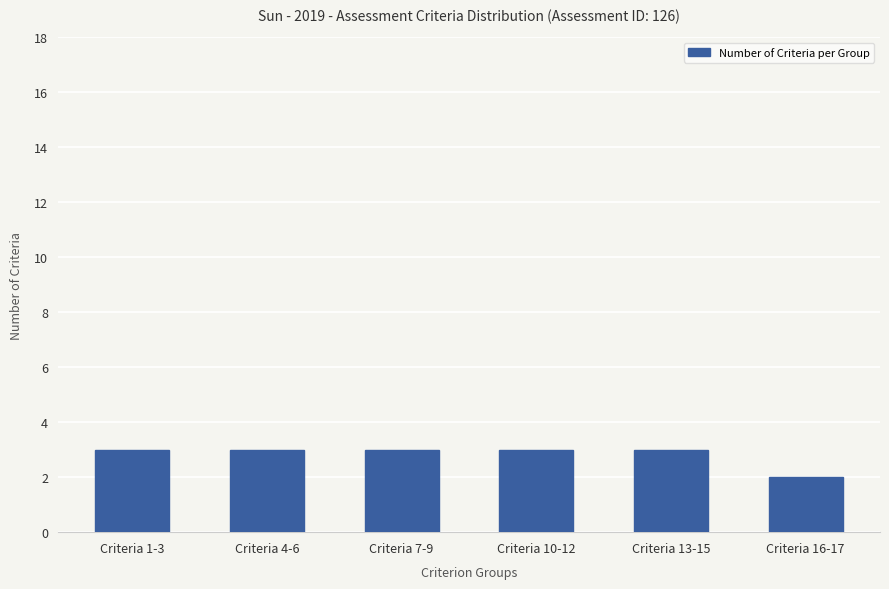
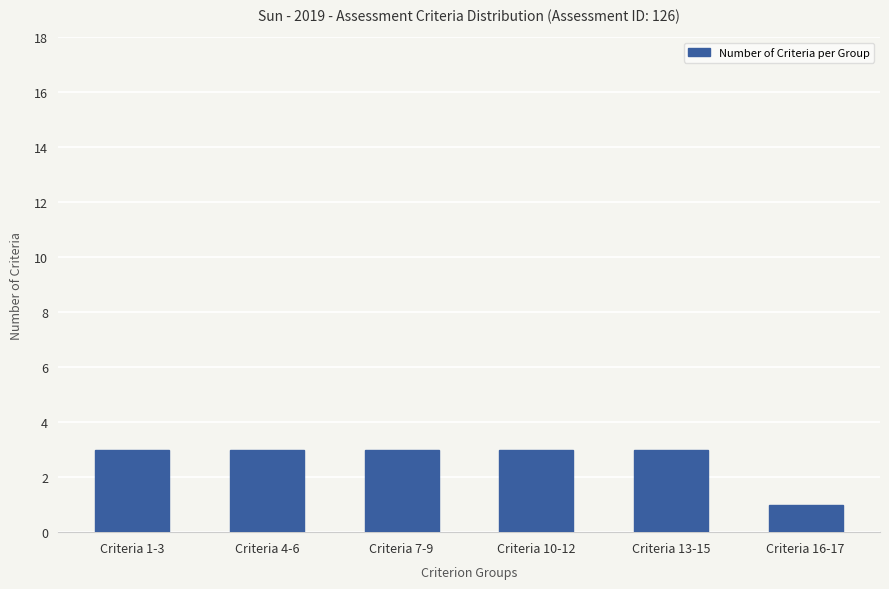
  {
    "Criteria 1-3": 3,
    "Criteria 4-6": 3,
    "Criteria 7-9": 3,
    "Criteria 10-12": 3,
    "Criteria 13-15": 3,
-   "Criteria 16-17": 2
+   "Criteria 16-17": 1
  }
